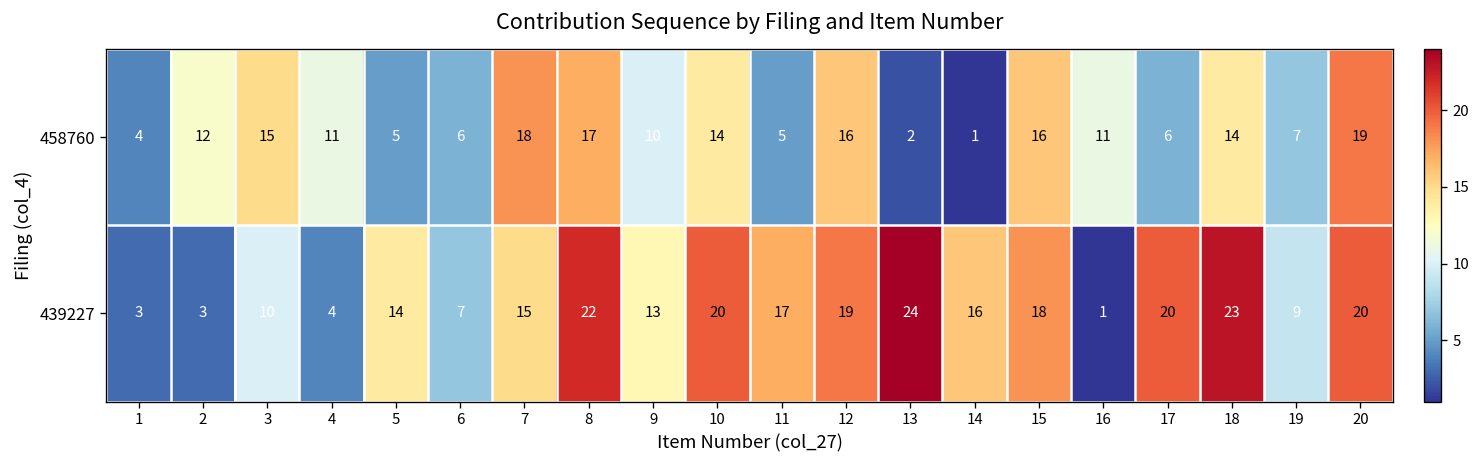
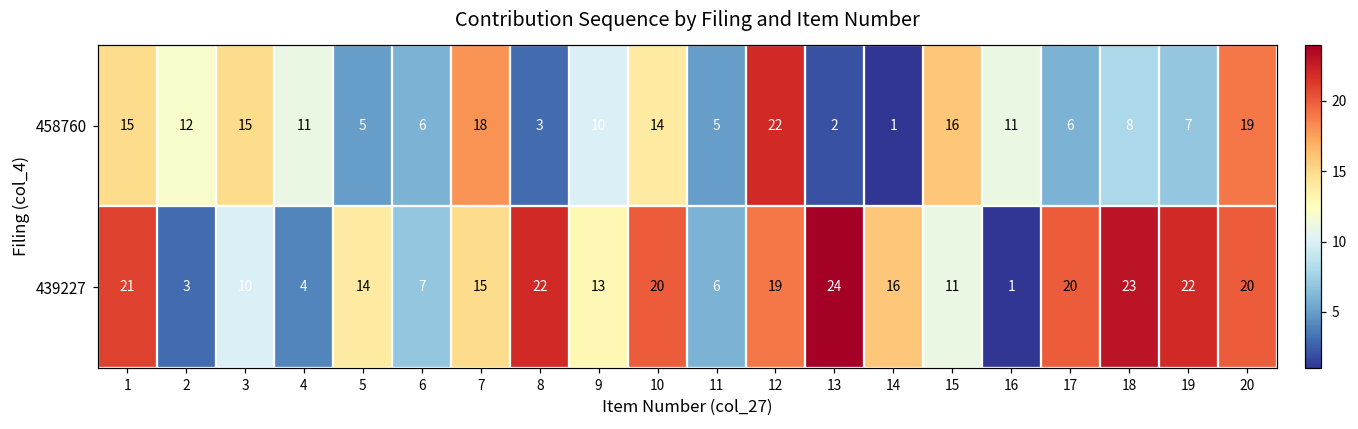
  {
    "458760": {
-     "1": 4,
+     "1": 15,
      "2": 12,
      "3": 15,
      "4": 11,
      "5": 5,
      "6": 6,
      "7": 18,
-     "8": 17,
+     "8": 3,
      "10": 14,
      "11": 5,
-     "12": 16,
+     "12": 22,
      "13": 2,
      "14": 1,
      "15": 16,
      "16": 11,
      "17": 6,
-     "18": 14,
+     "18": 8,
      "19": 7,
      "20": 19
    },
    "439227": {
-     "1": 3,
+     "1": 21,
      "2": 3,
      "4": 4,
      "5": 14,
      "6": 7,
      "7": 15,
      "8": 22,
      "9": 13,
      "10": 20,
-     "11": 17,
+     "11": 6,
      "12": 19,
      "13": 24,
      "14": 16,
-     "15": 18,
+     "15": 11,
      "16": 1,
      "17": 20,
      "18": 23,
-     "19": 9,
+     "19": 22,
      "20": 20
    }
  }
